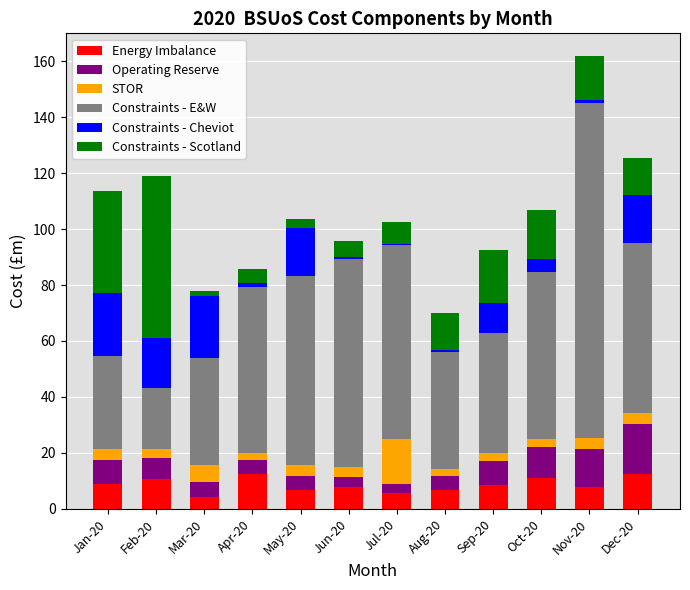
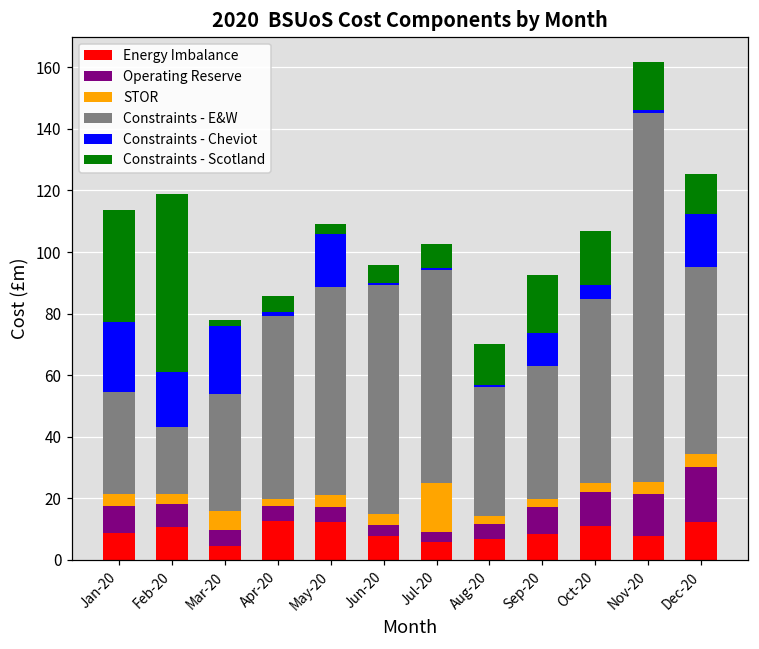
  {
    "Energy Imbalance": {
      "Jan-20": 9,
      "Feb-20": 11,
      "Mar-20": 4,
      "Apr-20": 12,
-     "May-20": 7,
+     "May-20": 12,
      "Jun-20": 8,
      "Jul-20": 6,
      "Aug-20": 7,
      "Sep-20": 8,
      "Oct-20": 11,
      "Nov-20": 8,
      "Dec-20": 12
    },
    "Operating Reserve": {
      "Jan-20": 8,
      "Feb-20": 7,
      "Mar-20": 5,
      "Apr-20": 5,
      "May-20": 5,
      "Jun-20": 4,
      "Jul-20": 3,
      "Aug-20": 5,
      "Sep-20": 9,
      "Oct-20": 11,
      "Nov-20": 14,
      "Dec-20": 18
    },
    "STOR": {
      "Jan-20": 4,
      "Feb-20": 3,
      "Mar-20": 6,
      "Apr-20": 2,
      "May-20": 4,
      "Jun-20": 3,
      "Jul-20": 16,
      "Aug-20": 3,
      "Sep-20": 3,
      "Oct-20": 3,
      "Nov-20": 4,
      "Dec-20": 4
    },
    "Constraints - E&W": {
      "Jan-20": 33,
      "Feb-20": 22,
      "Mar-20": 38,
      "Apr-20": 59,
      "May-20": 68,
      "Jun-20": 75,
      "Jul-20": 69,
      "Aug-20": 42,
      "Sep-20": 43,
      "Oct-20": 60,
      "Nov-20": 120,
      "Dec-20": 61
    },
    "Constraints - Cheviot": {
      "Jan-20": 23,
      "Feb-20": 18,
      "Mar-20": 22,
      "Apr-20": 1,
      "May-20": 17,
      "Sep-20": 11,
      "Oct-20": 5,
      "Dec-20": 17
    },
    "Constraints - Scotland": {
      "Jan-20": 36,
      "Feb-20": 58,
      "Mar-20": 2,
      "Apr-20": 5,
      "May-20": 3,
      "Jun-20": 6,
      "Jul-20": 8,
      "Aug-20": 13,
      "Sep-20": 19,
      "Oct-20": 17,
      "Nov-20": 16,
      "Dec-20": 13
    }
  }
